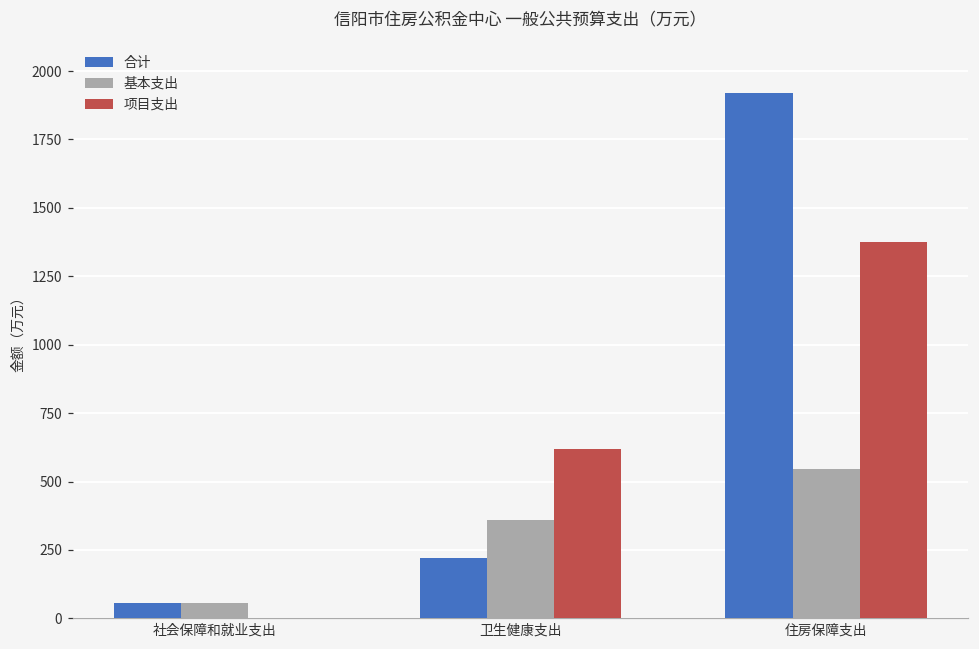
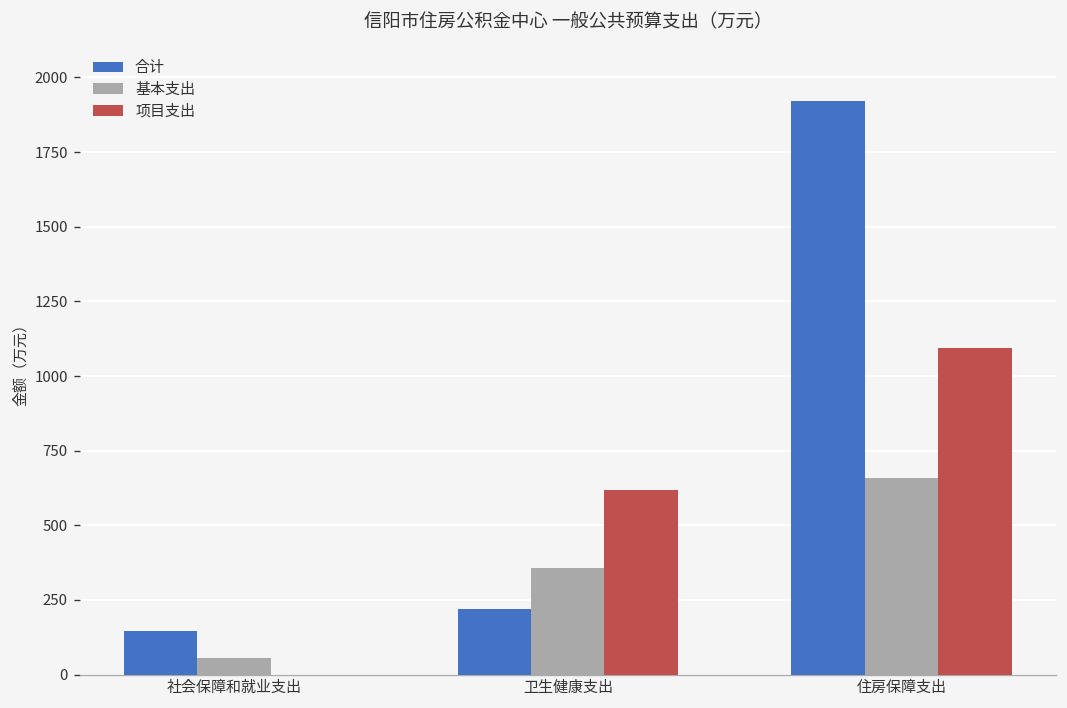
  {
    "合计": {
-     "社会保障和就业支出": 50,
+     "社会保障和就业支出": 150,
      "卫生健康支出": 220,
      "住房保障支出": 1920
    },
    "基本支出": {
      "社会保障和就业支出": 50,
      "卫生健康支出": 360,
-     "住房保障支出": 550
+     "住房保障支出": 660
    },
    "项目支出": {
      "社会保障和就业支出": 0,
      "卫生健康支出": 620,
-     "住房保障支出": 1380
+     "住房保障支出": 1090
    }
  }
